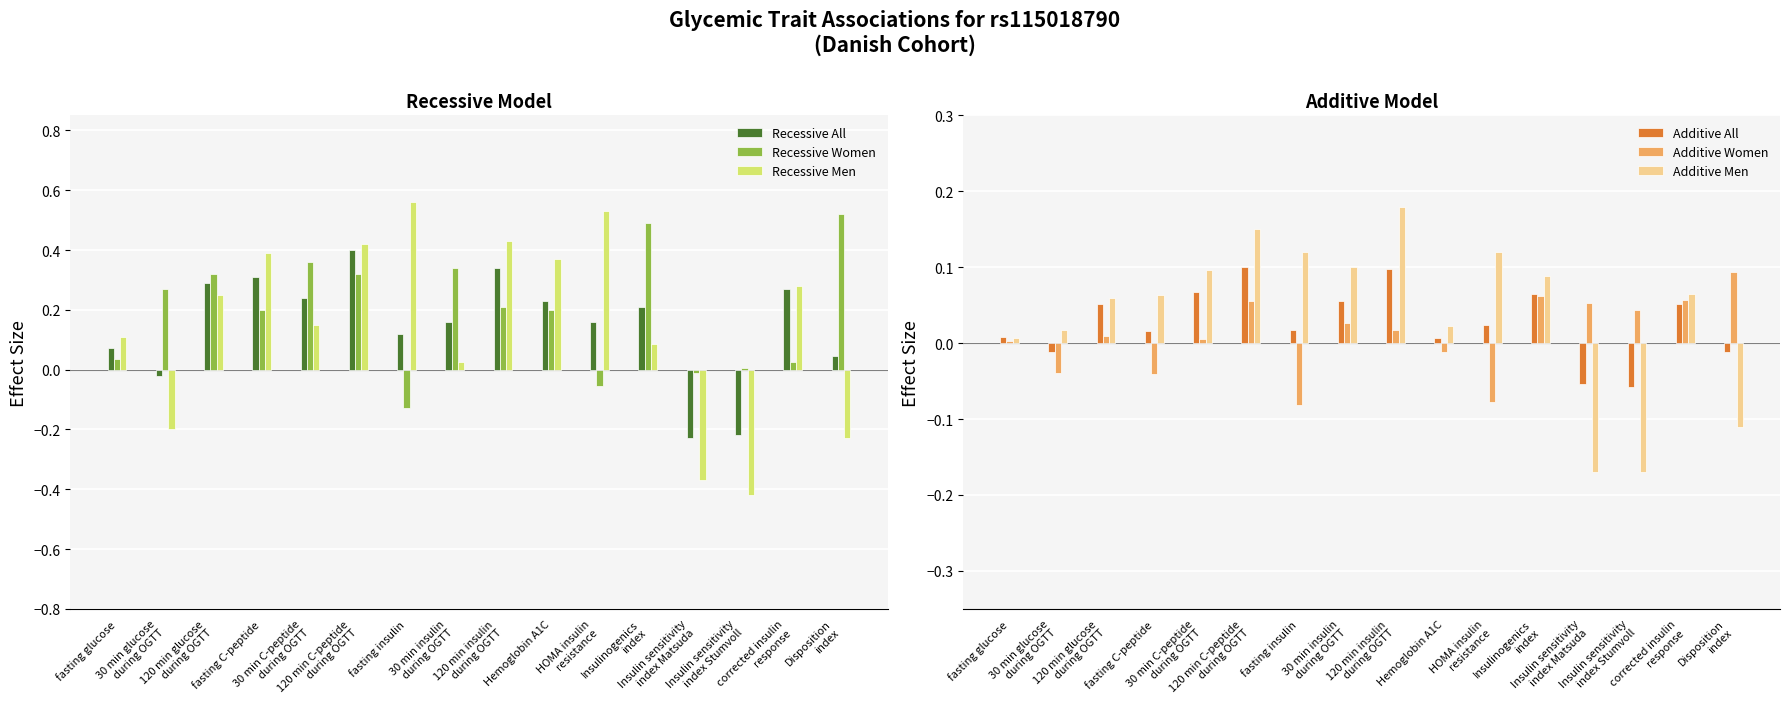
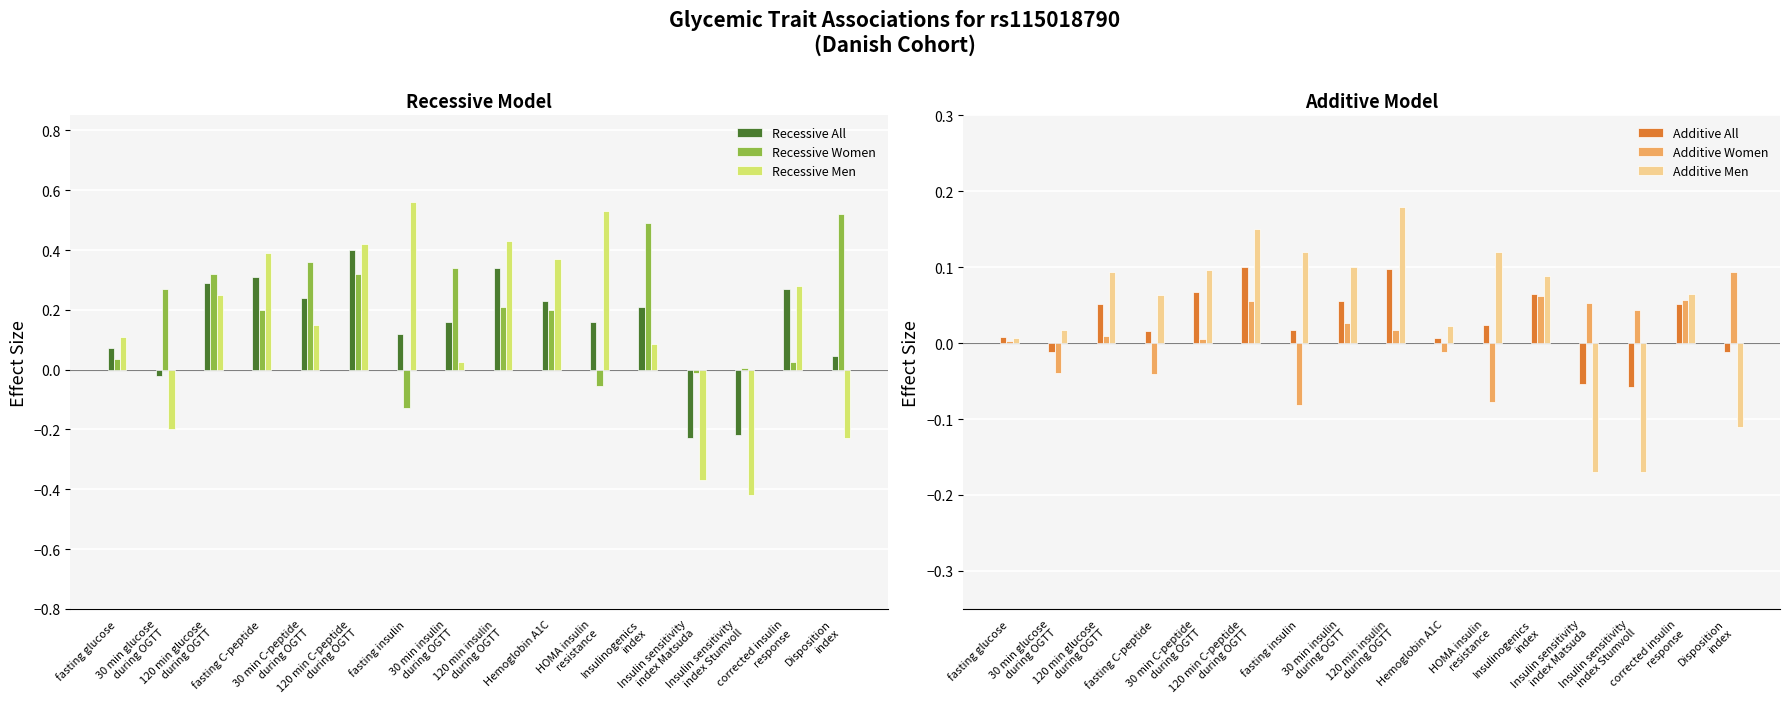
  {
    "Recessive Model": {
      "Recessive All": {
        "fasting glucose": 0.07,
        "30 min glucose during OGTT": -0.02,
        "120 min glucose during OGTT": 0.29,
        "fasting C-peptide": 0.31,
        "30 min C-peptide during OGTT": 0.24,
        "120 min C-peptide during OGTT": 0.40,
        "fasting insulin": 0.12,
        "30 min insulin during OGTT": 0.16,
        "120 min insulin during OGTT": 0.34,
        "Hemoglobin A1C": 0.23,
        "HOMA insulin resistance": 0.16,
        "Insulinogenics index": 0.21,
        "Insulin sensitivity index Matsuda": -0.23,
        "Insulin sensitivity index Stumvoll": -0.22,
        "corrected insulin response": 0.27,
        "Disposition index": 0.05
      },
      "Recessive Women": {
        "fasting glucose": 0.04,
        "30 min glucose during OGTT": 0.27,
        "120 min glucose during OGTT": 0.32,
        "fasting C-peptide": 0.20,
        "30 min C-peptide during OGTT": 0.36,
        "120 min C-peptide during OGTT": 0.32,
        "fasting insulin": -0.13,
        "30 min insulin during OGTT": 0.34,
        "120 min insulin during OGTT": 0.21,
        "Hemoglobin A1C": 0.20,
        "HOMA insulin resistance": -0.06,
        "Insulinogenics index": 0.49,
        "Insulin sensitivity index Matsuda": -0.01,
        "corrected insulin response": 0.03,
        "Disposition index": 0.52
      },
      "Recessive Men": {
        "fasting glucose": 0.11,
        "30 min glucose during OGTT": -0.20,
        "120 min glucose during OGTT": 0.25,
        "fasting C-peptide": 0.39,
        "30 min C-peptide during OGTT": 0.15,
        "120 min C-peptide during OGTT": 0.42,
        "fasting insulin": 0.56,
        "30 min insulin during OGTT": 0.03,
        "120 min insulin during OGTT": 0.43,
        "Hemoglobin A1C": 0.37,
        "HOMA insulin resistance": 0.53,
        "Insulinogenics index": 0.09,
        "Insulin sensitivity index Matsuda": -0.37,
        "Insulin sensitivity index Stumvoll": -0.42,
        "corrected insulin response": 0.28,
        "Disposition index": -0.23
      }
    },
    "Additive Model": {
      "Additive All": {
        "fasting glucose": 0.01,
        "30 min glucose during OGTT": -0.01,
        "120 min glucose during OGTT": 0.05,
        "fasting C-peptide": 0.02,
        "30 min C-peptide during OGTT": 0.07,
        "120 min C-peptide during OGTT": 0.10,
        "fasting insulin": 0.02,
        "30 min insulin during OGTT": 0.06,
        "120 min insulin during OGTT": 0.10,
        "Hemoglobin A1C": 0.01,
        "HOMA insulin resistance": 0.02,
        "Insulinogenics index": 0.07,
        "Insulin sensitivity index Matsuda": -0.05,
        "Insulin sensitivity index Stumvoll": -0.06,
        "corrected insulin response": 0.05,
        "Disposition index": -0.01
      },
      "Additive Women": {
        "30 min glucose during OGTT": -0.04,
        "120 min glucose during OGTT": 0.01,
        "fasting C-peptide": -0.04,
        "30 min C-peptide during OGTT": 0.01,
        "120 min C-peptide during OGTT": 0.06,
        "fasting insulin": -0.08,
        "30 min insulin during OGTT": 0.03,
        "120 min insulin during OGTT": 0.02,
        "Hemoglobin A1C": -0.01,
        "HOMA insulin resistance": -0.08,
        "Insulinogenics index": 0.06,
        "Insulin sensitivity index Matsuda": 0.05,
        "Insulin sensitivity index Stumvoll": 0.04,
        "corrected insulin response": 0.06,
        "Disposition index": 0.09
      },
      "Additive Men": {
        "fasting glucose": 0.01,
        "30 min glucose during OGTT": 0.02,
-       "120 min glucose during OGTT": 0.06,
+       "120 min glucose during OGTT": 0.09,
        "fasting C-peptide": 0.06,
        "30 min C-peptide during OGTT": 0.10,
        "120 min C-peptide during OGTT": 0.15,
        "fasting insulin": 0.12,
        "30 min insulin during OGTT": 0.10,
        "120 min insulin during OGTT": 0.18,
        "Hemoglobin A1C": 0.02,
        "HOMA insulin resistance": 0.12,
        "Insulinogenics index": 0.09,
        "Insulin sensitivity index Matsuda": -0.17,
        "Insulin sensitivity index Stumvoll": -0.17,
        "corrected insulin response": 0.07,
        "Disposition index": -0.11
      }
    }
  }
